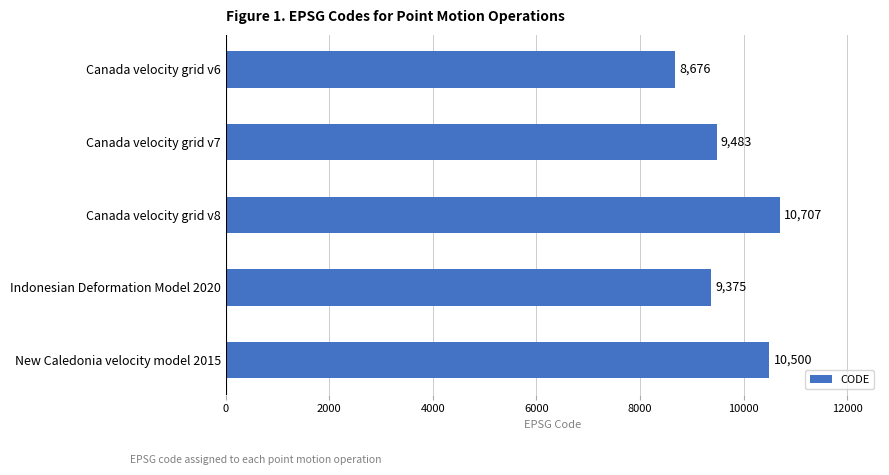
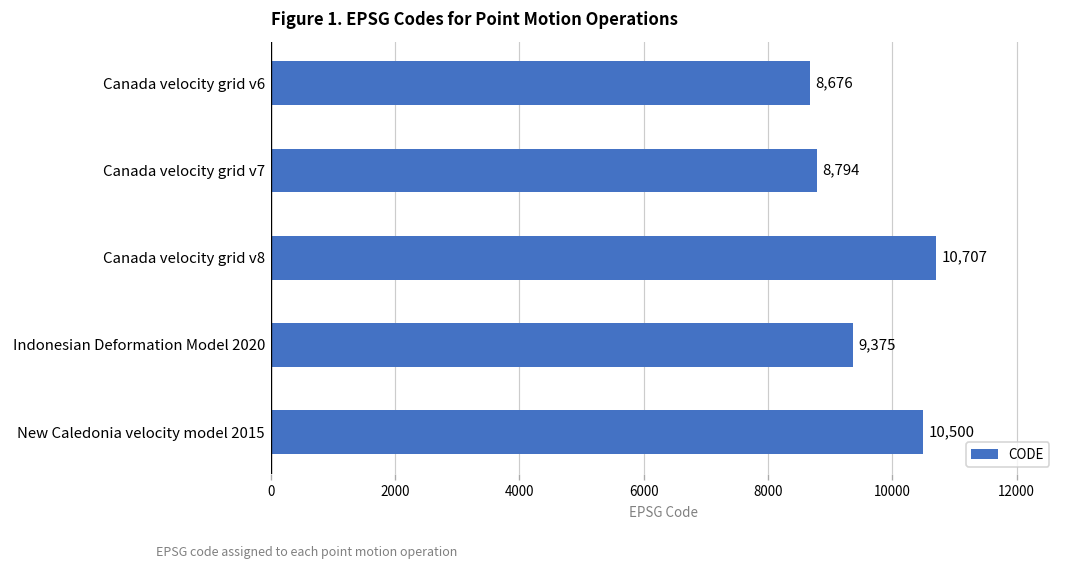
  {
    "Canada velocity grid v6": "8,676",
-   "Canada velocity grid v7": "9,483",
+   "Canada velocity grid v7": "8,794",
    "Canada velocity grid v8": "10,707",
    "Indonesian Deformation Model 2020": "9,375",
    "New Caledonia velocity model 2015": "10,500"
  }
